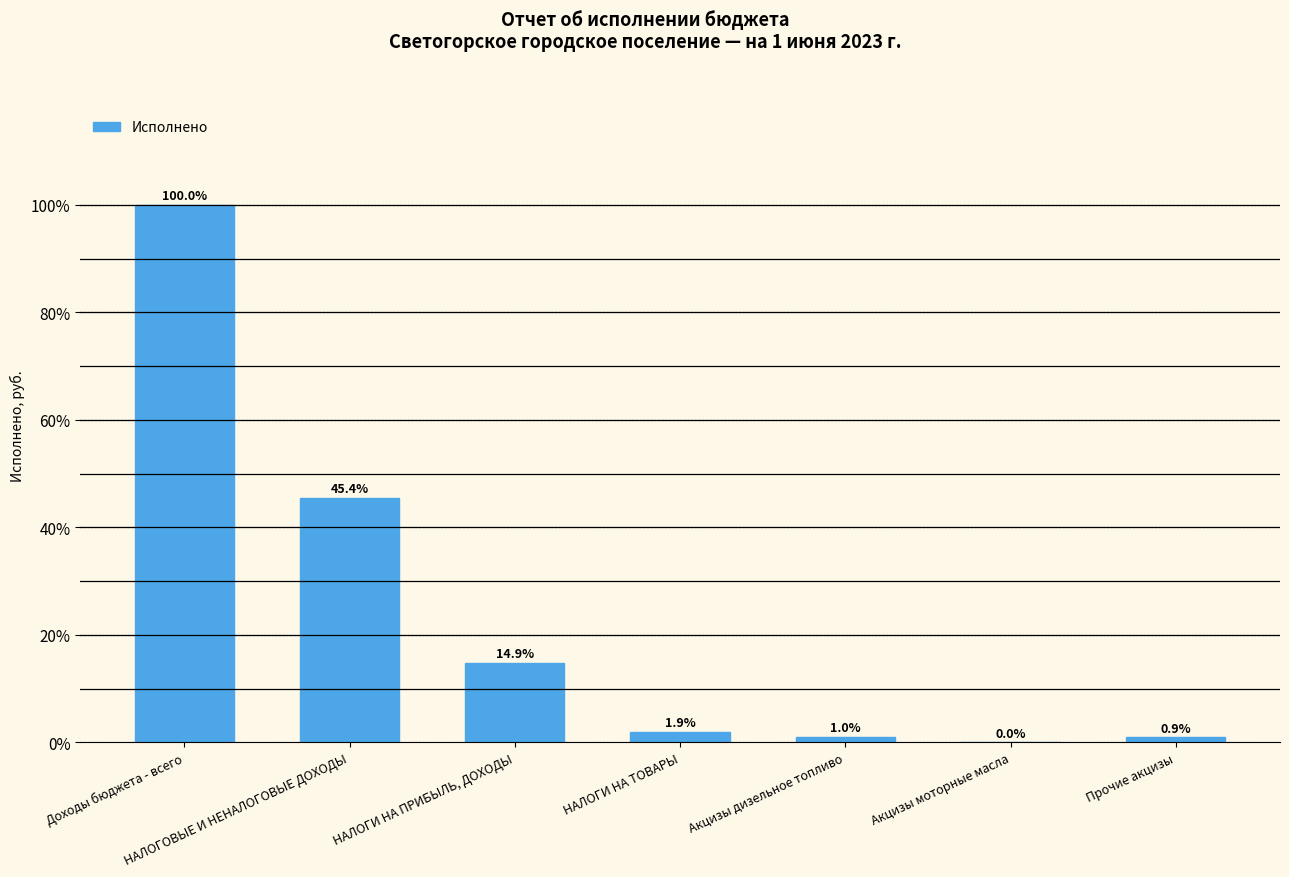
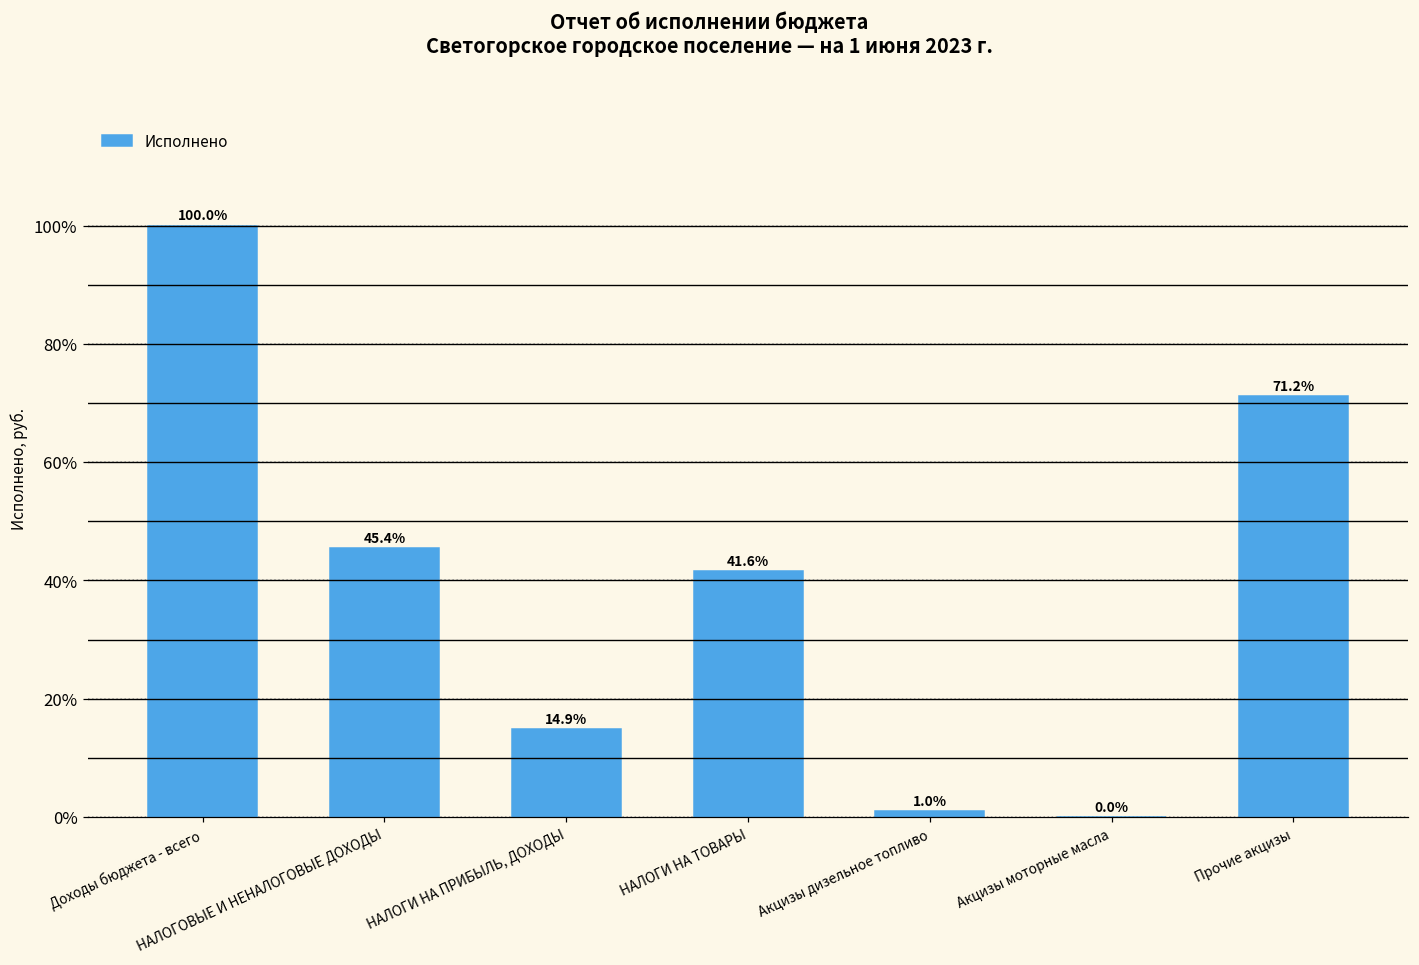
  {
    "Доходы бюджета - всего": "100.0%",
    "НАЛОГОВЫЕ И НЕНАЛОГОВЫЕ ДОХОДЫ": "45.4%",
    "НАЛОГИ НА ПРИБЫЛЬ, ДОХОДЫ": "14.9%",
-   "НАЛОГИ НА ТОВАРЫ": "1.9%",
+   "НАЛОГИ НА ТОВАРЫ": "41.6%",
    "Акцизы дизельное топливо": "1.0%",
    "Акцизы моторные масла": "0.0%",
-   "Прочие акцизы": "0.9%"
+   "Прочие акцизы": "71.2%"
  }
